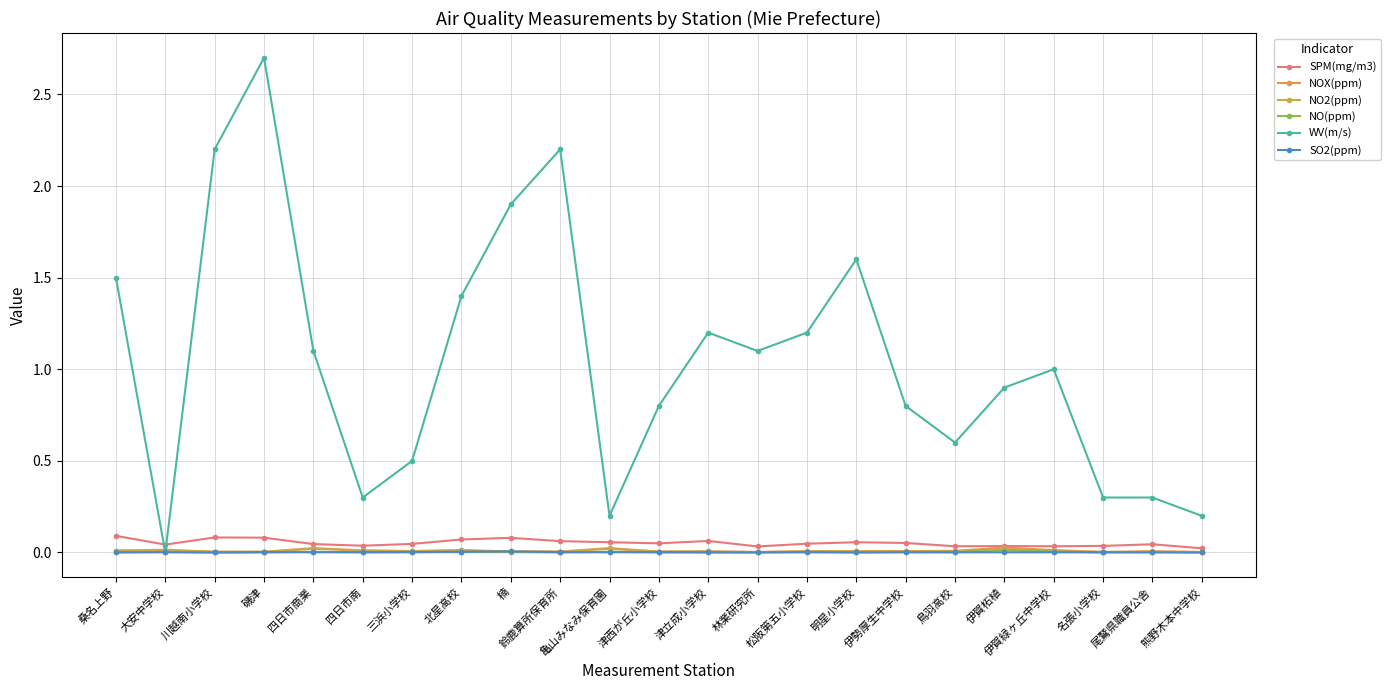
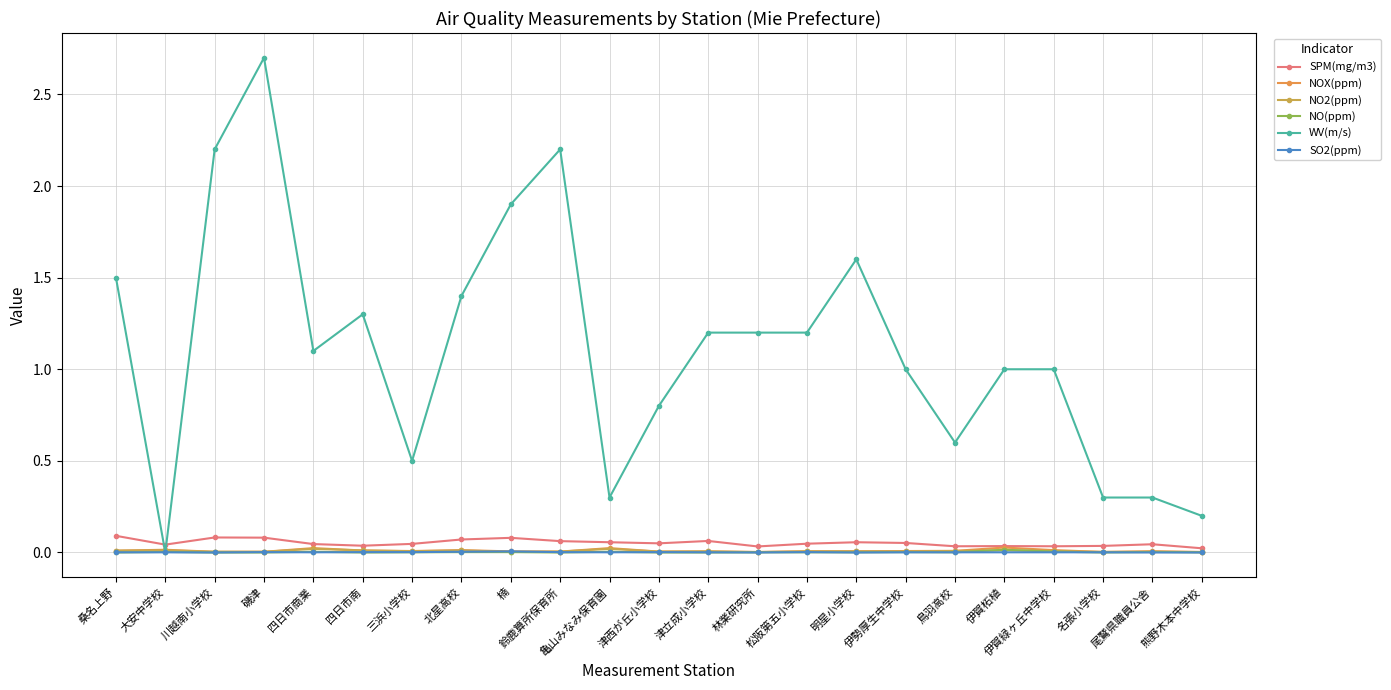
  {
    "WV(m/s)": {
      "桑名上野": 1.5,
      "川越南小学校": 2.2,
      "磯津": 2.7,
      "四日市商業": 1.1,
-     "四日市南": 0.3,
+     "四日市南": 1.3,
      "三浜小学校": 0.5,
      "北星高校": 1.4,
      "楠": 1.9,
      "鈴鹿算所保育所": 2.2,
-     "亀山みなみ保育園": 0.2,
+     "亀山みなみ保育園": 0.3,
      "津西が丘小学校": 0.8,
      "津立成小学校": 1.2,
-     "林業研究所": 1.1,
+     "林業研究所": 1.2,
      "松阪第五小学校": 1.2,
      "明星小学校": 1.6,
-     "伊勢厚生中学校": 0.8,
+     "伊勢厚生中学校": 1.0,
      "鳥羽高校": 0.6,
-     "伊賀柘植": 0.9,
+     "伊賀柘植": 1.0,
      "伊賀緑ヶ丘中学校": 1.0,
      "名張小学校": 0.3,
      "尾鷲県職員公舎": 0.3,
      "熊野木本中学校": 0.2
    }
  }
